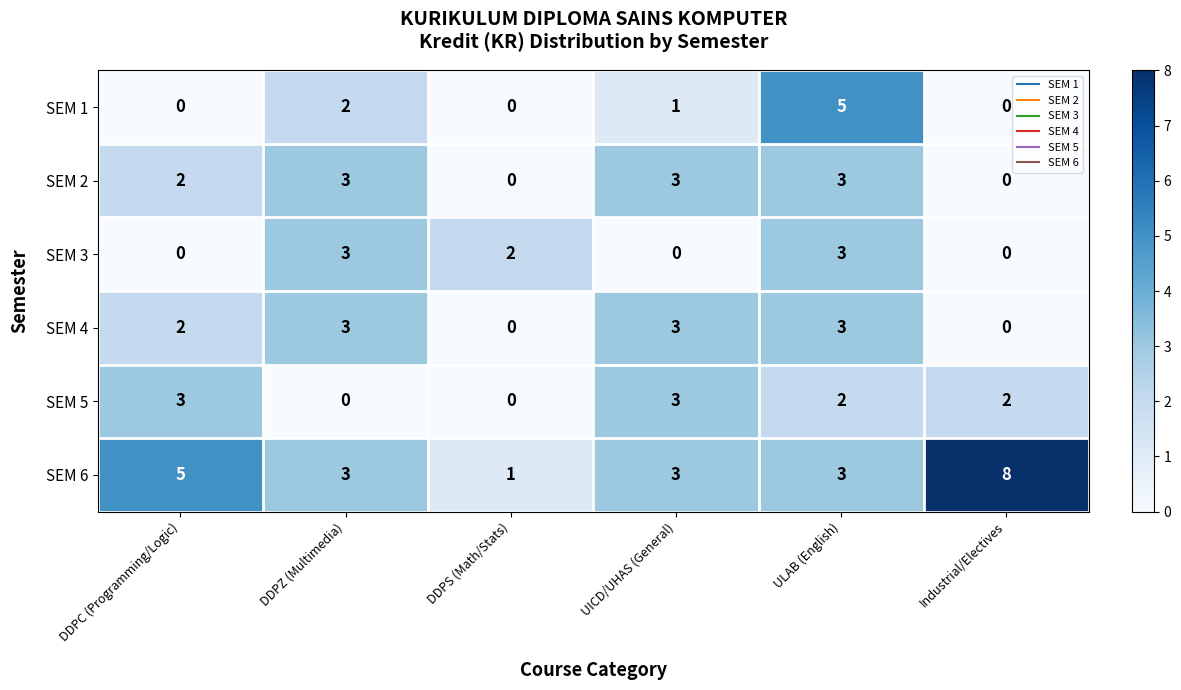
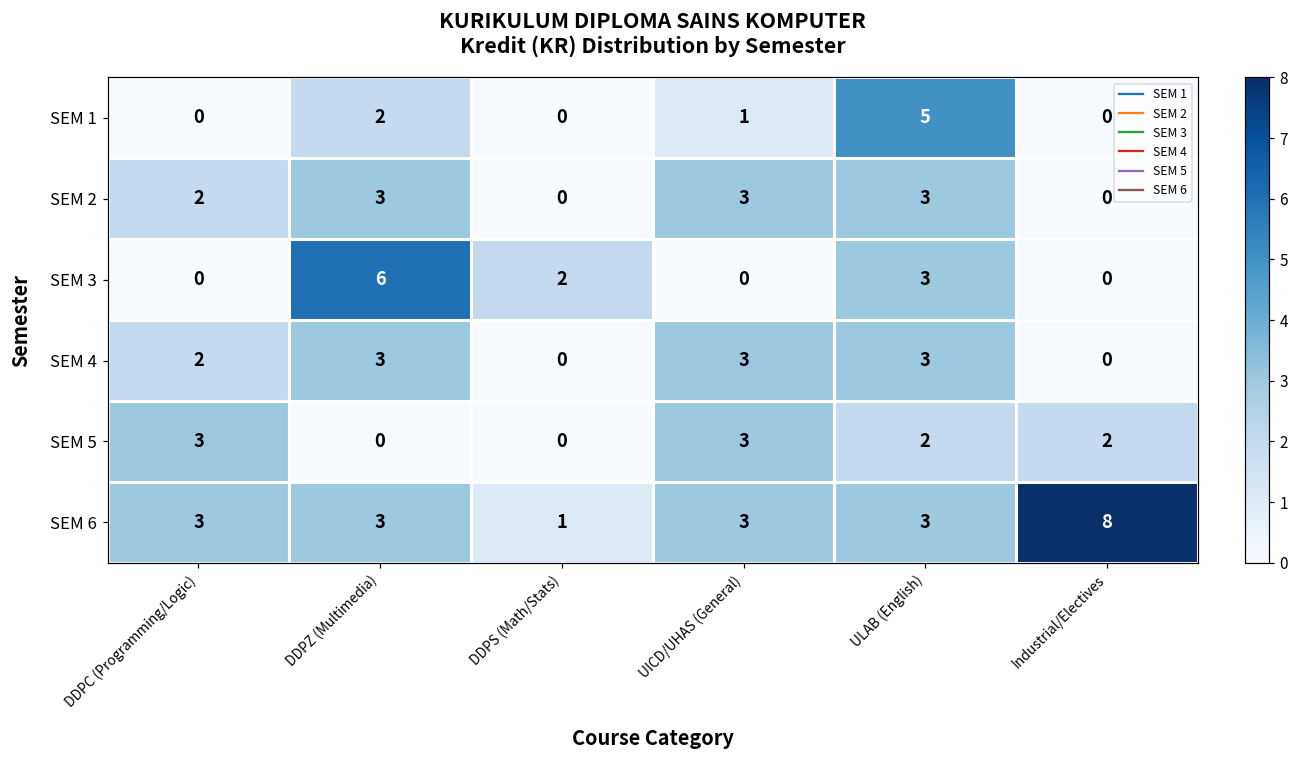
  {
    "SEM 1": {
      "DDPC (Programming/Logic)": 0,
      "DDPZ (Multimedia)": 2,
      "DDPS (Math/Stats)": 0,
      "UICD/UHAS (General)": 1,
      "ULAB (English)": 5,
      "Industrial/Electives": 0
    },
    "SEM 2": {
      "DDPC (Programming/Logic)": 2,
      "DDPZ (Multimedia)": 3,
      "DDPS (Math/Stats)": 0,
      "UICD/UHAS (General)": 3,
      "ULAB (English)": 3,
      "Industrial/Electives": 0
    },
    "SEM 3": {
      "DDPC (Programming/Logic)": 0,
-     "DDPZ (Multimedia)": 3,
+     "DDPZ (Multimedia)": 6,
      "DDPS (Math/Stats)": 2,
      "UICD/UHAS (General)": 0,
      "ULAB (English)": 3,
      "Industrial/Electives": 0
    },
    "SEM 4": {
      "DDPC (Programming/Logic)": 2,
      "DDPZ (Multimedia)": 3,
      "DDPS (Math/Stats)": 0,
      "UICD/UHAS (General)": 3,
      "ULAB (English)": 3,
      "Industrial/Electives": 0
    },
    "SEM 5": {
      "DDPC (Programming/Logic)": 3,
      "DDPZ (Multimedia)": 0,
      "DDPS (Math/Stats)": 0,
      "UICD/UHAS (General)": 3,
      "ULAB (English)": 2,
      "Industrial/Electives": 2
    },
    "SEM 6": {
-     "DDPC (Programming/Logic)": 5,
+     "DDPC (Programming/Logic)": 3,
      "DDPZ (Multimedia)": 3,
      "DDPS (Math/Stats)": 1,
      "UICD/UHAS (General)": 3,
      "ULAB (English)": 3,
      "Industrial/Electives": 8
    }
  }
